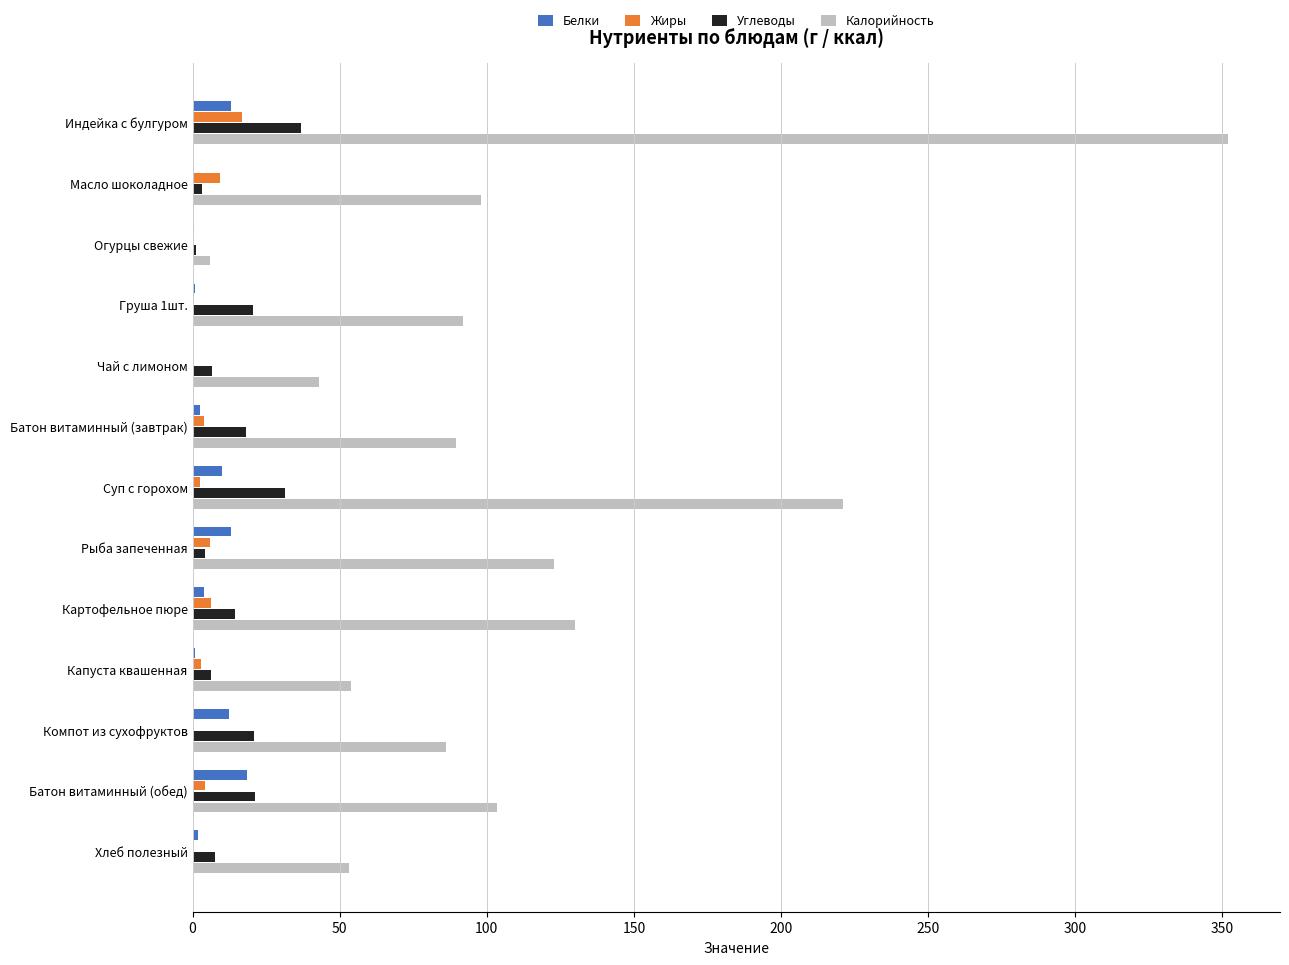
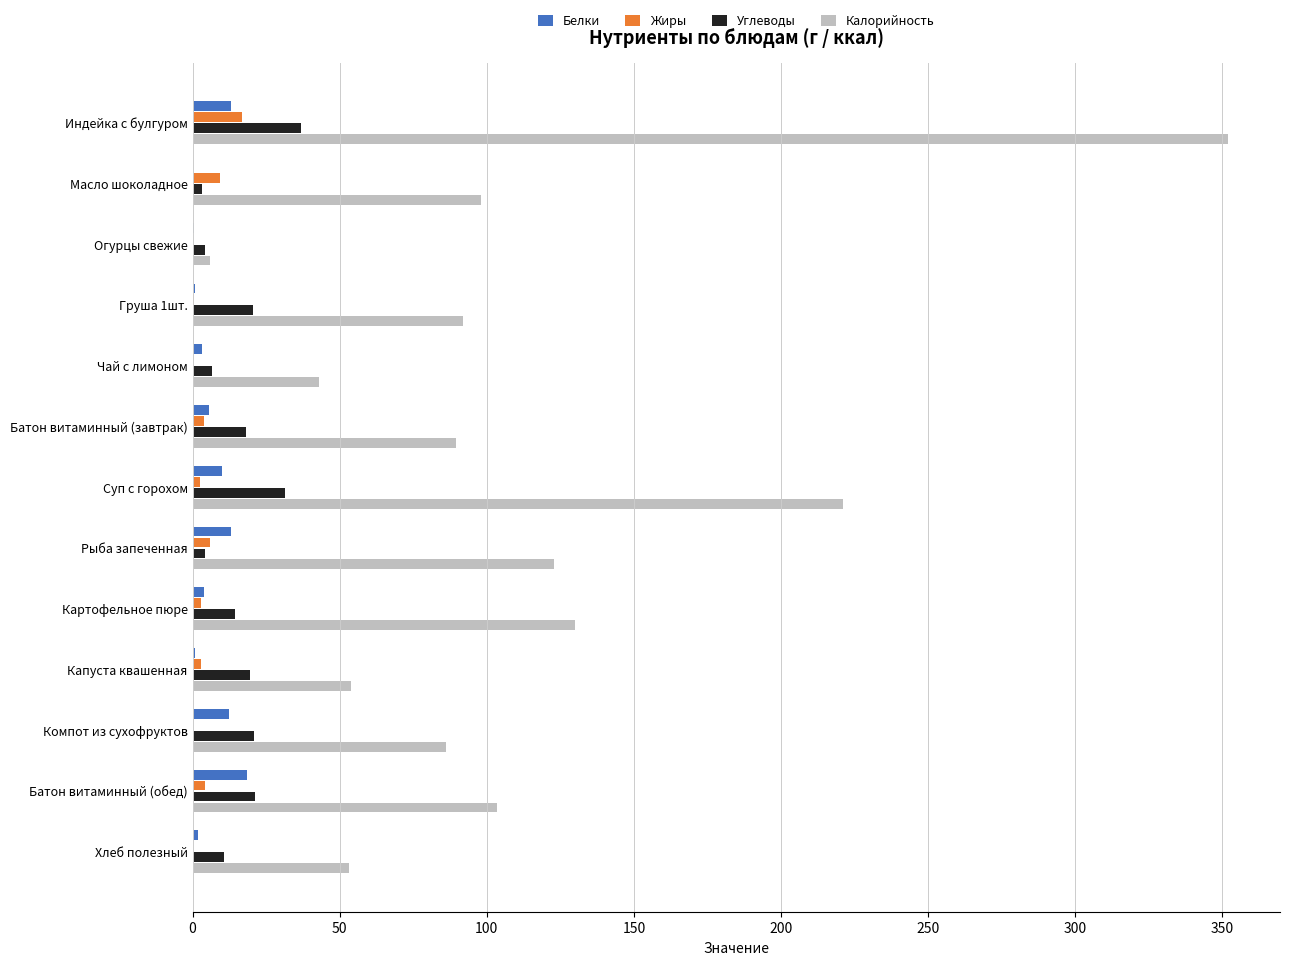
  {
    "Белки": {
      "Индейка с булгуром": 13,
-     "Чай с лимоном": 0,
-     "Батон витаминный (завтрак)": 3,
+     "Чай с лимоном": 3,
+     "Батон витаминный (завтрак)": 6,
      "Суп с горохом": 10,
      "Рыба запеченная": 13,
      "Картофельное пюре": 4,
      "Капуста квашенная": 1,
      "Компот из сухофруктов": 12,
      "Батон витаминный (обед)": 19,
      "Хлеб полезный": 2
    },
    "Жиры": {
      "Индейка с булгуром": 17,
      "Масло шоколадное": 9,
      "Батон витаминный (завтрак)": 4,
      "Суп с горохом": 3,
      "Рыба запеченная": 6,
-     "Картофельное пюре": 6,
+     "Картофельное пюре": 3,
      "Капуста квашенная": 3,
      "Компот из сухофруктов": 0,
      "Батон витаминный (обед)": 4
    },
    "Углеводы": {
      "Индейка с булгуром": 37,
      "Масло шоколадное": 3,
-     "Огурцы свежие": 1,
+     "Огурцы свежие": 4,
      "Груша 1шт.": 21,
      "Чай с лимоном": 7,
      "Батон витаминный (завтрак)": 18,
      "Суп с горохом": 32,
      "Рыба запеченная": 4,
      "Картофельное пюре": 15,
-     "Капуста квашенная": 6,
+     "Капуста квашенная": 19,
      "Компот из сухофруктов": 21,
      "Батон витаминный (обед)": 21,
-     "Хлеб полезный": 8
+     "Хлеб полезный": 11
    },
    "Калорийность": {
      "Индейка с булгуром": 352,
      "Масло шоколадное": 98,
      "Огурцы свежие": 6,
      "Груша 1шт.": 92,
      "Чай с лимоном": 43,
      "Батон витаминный (завтрак)": 90,
      "Суп с горохом": 221,
      "Рыба запеченная": 123,
      "Картофельное пюре": 130,
      "Капуста квашенная": 54,
      "Компот из сухофруктов": 86,
      "Батон витаминный (обед)": 104,
      "Хлеб полезный": 53
    }
  }
